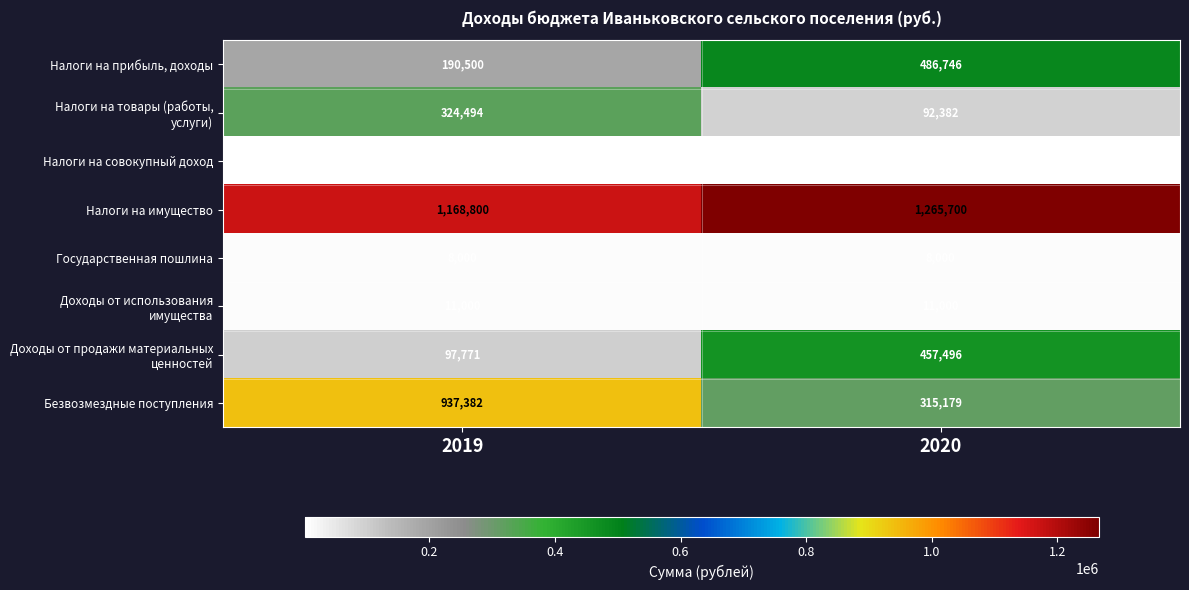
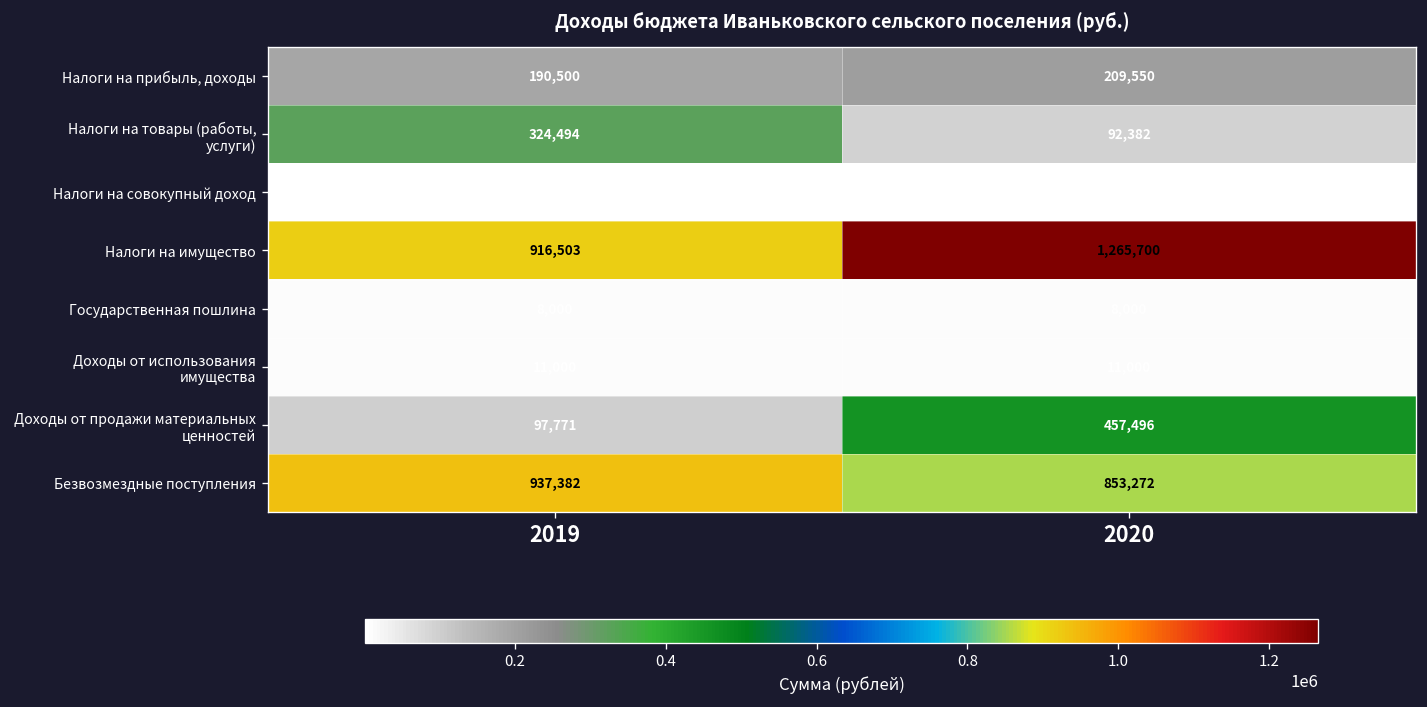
  {
    "Налоги на прибыль, доходы": {
      "2019": "190,500",
-     "2020": "486,746"
+     "2020": "209,550"
    },
    "Налоги на товары (работы, услуги)": {
      "2019": "324,494"
    },
    "Налоги на имущество": {
-     "2019": "1,168,800",
+     "2019": "916,503",
      "2020": "1,265,700"
    },
    "Доходы от продажи материальных ценностей": {
      "2019": "97,771",
      "2020": "457,496"
    },
    "Безвозмездные поступления": {
      "2019": "937,382",
-     "2020": "315,179"
+     "2020": "853,272"
    }
  }
